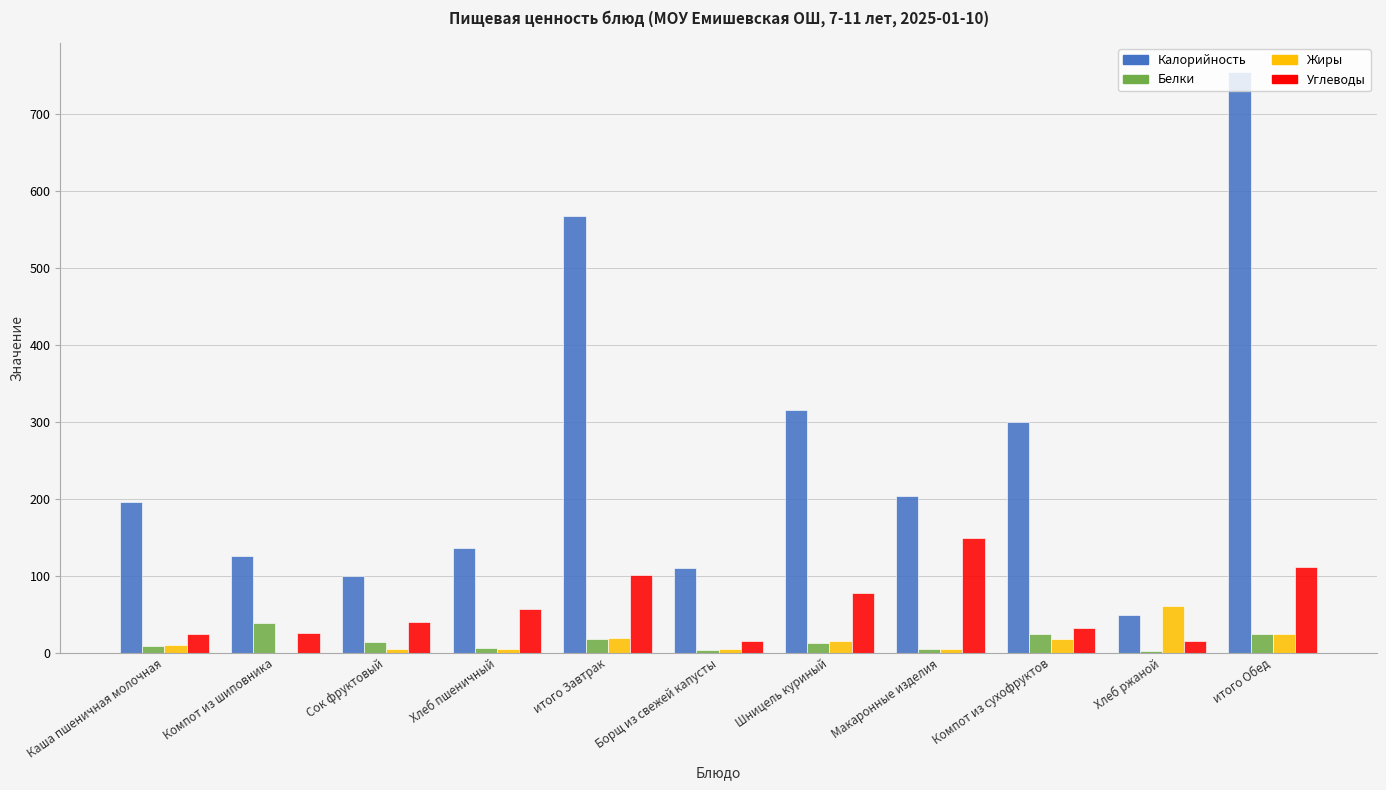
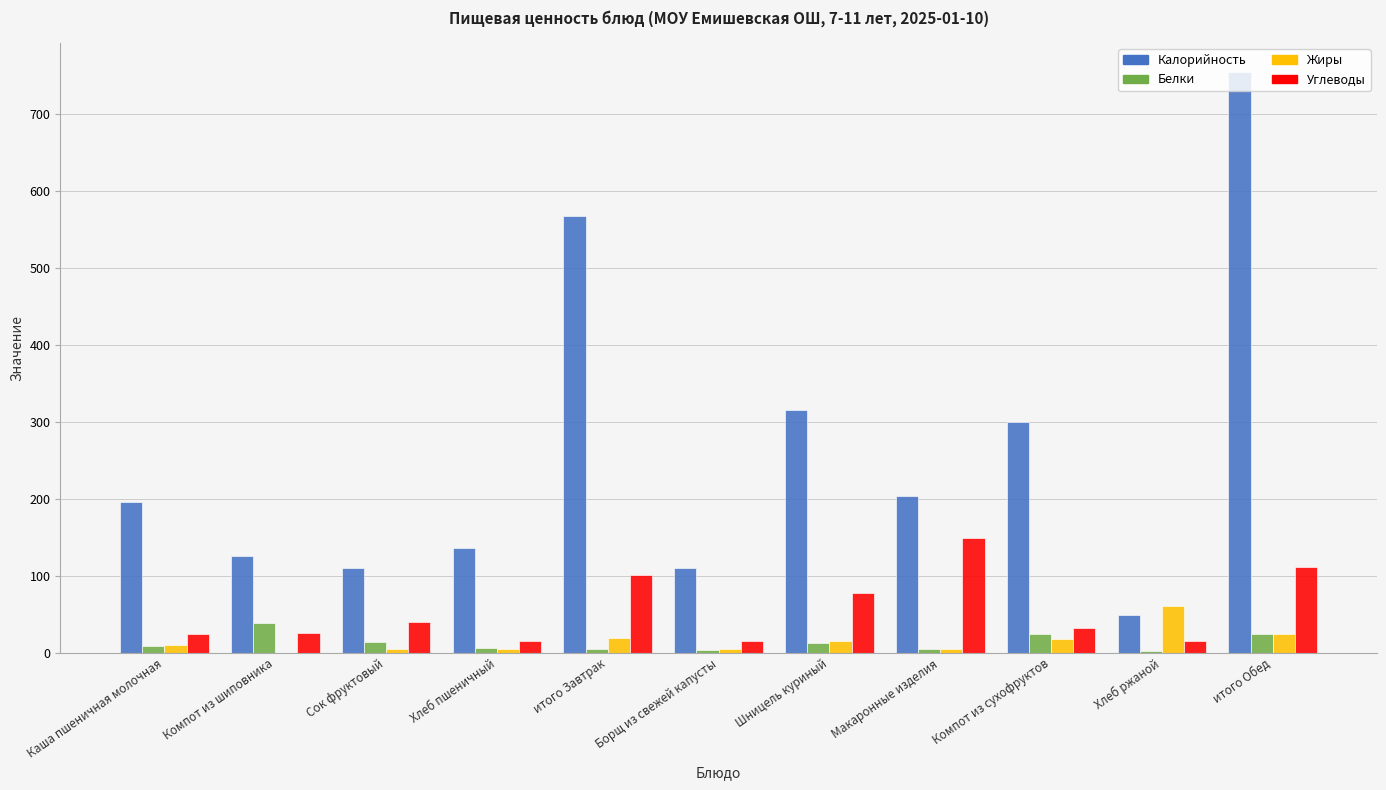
  {
    "Калорийность": {
      "Каша пшеничная молочная": 200,
      "Компот из шиповника": 130,
-     "Сок фруктовый": 100,
+     "Сок фруктовый": 110,
      "Хлеб пшеничный": 140,
      "итого Завтрак": 570,
      "Борщ из свежей капусты": 110,
      "Шницель куриный": 310,
      "Макаронные изделия": 200,
      "Компот из сухофруктов": 300,
      "Хлеб ржаной": 50
    },
    "Белки": {
      "Каша пшеничная молочная": 10,
      "Компот из шиповника": 40,
      "Сок фруктовый": 10,
      "Хлеб пшеничный": 10,
-     "итого Завтрак": 20,
+     "итого Завтрак": 10,
      "Борщ из свежей капусты": 0,
      "Шницель куриный": 10,
      "Макаронные изделия": 10,
      "Компот из сухофруктов": 20,
      "итого Обед": 20
    },
    "Жиры": {
      "Каша пшеничная молочная": 10,
      "Компот из шиповника": 0,
      "Сок фруктовый": 0,
      "Хлеб пшеничный": 10,
      "итого Завтрак": 20,
      "Борщ из свежей капусты": 0,
      "Шницель куриный": 20,
      "Макаронные изделия": 0,
      "Компот из сухофруктов": 20,
      "Хлеб ржаной": 60,
      "итого Обед": 20
    },
    "Углеводы": {
      "Каша пшеничная молочная": 20,
      "Компот из шиповника": 30,
      "Сок фруктовый": 40,
-     "Хлеб пшеничный": 60,
+     "Хлеб пшеничный": 20,
      "итого Завтрак": 100,
      "Борщ из свежей капусты": 10,
      "Шницель куриный": 80,
      "Макаронные изделия": 150,
      "Компот из сухофруктов": 30,
      "Хлеб ржаной": 20,
      "итого Обед": 110
    }
  }
